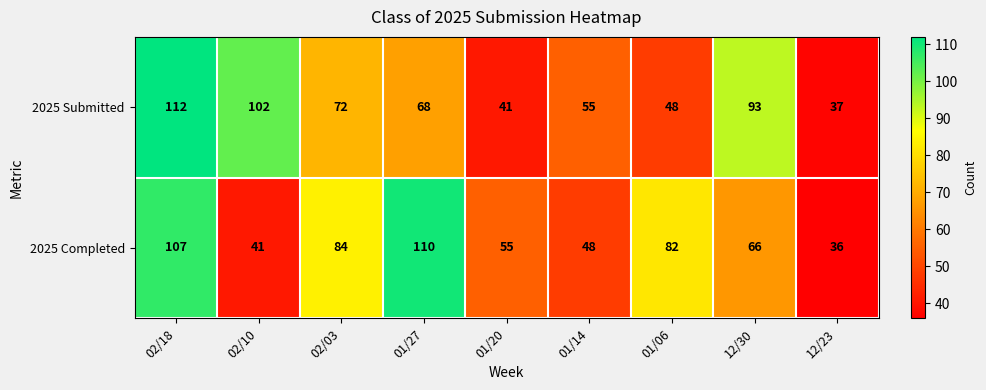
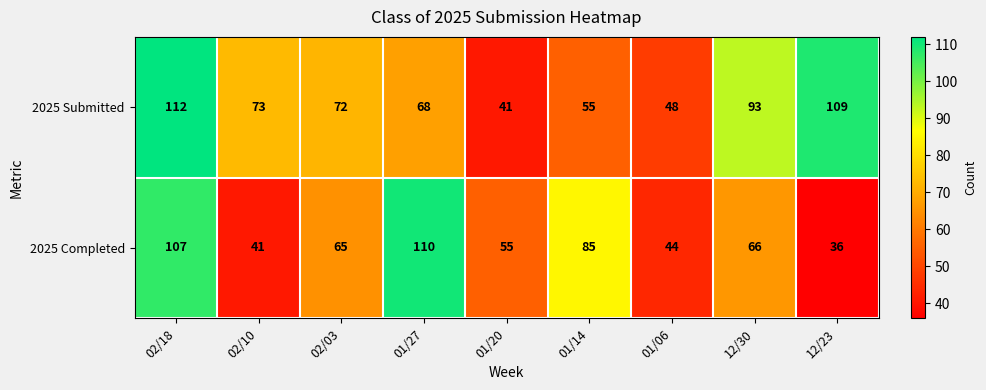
  {
    "2025 Submitted": {
      "02/18": 112,
-     "02/10": 102,
+     "02/10": 73,
      "02/03": 72,
      "01/27": 68,
      "01/20": 41,
      "01/14": 55,
      "01/06": 48,
      "12/30": 93,
-     "12/23": 37
+     "12/23": 109
    },
    "2025 Completed": {
      "02/18": 107,
      "02/10": 41,
-     "02/03": 84,
+     "02/03": 65,
      "01/27": 110,
      "01/20": 55,
-     "01/14": 48,
-     "01/06": 82,
+     "01/14": 85,
+     "01/06": 44,
      "12/30": 66,
      "12/23": 36
    }
  }
